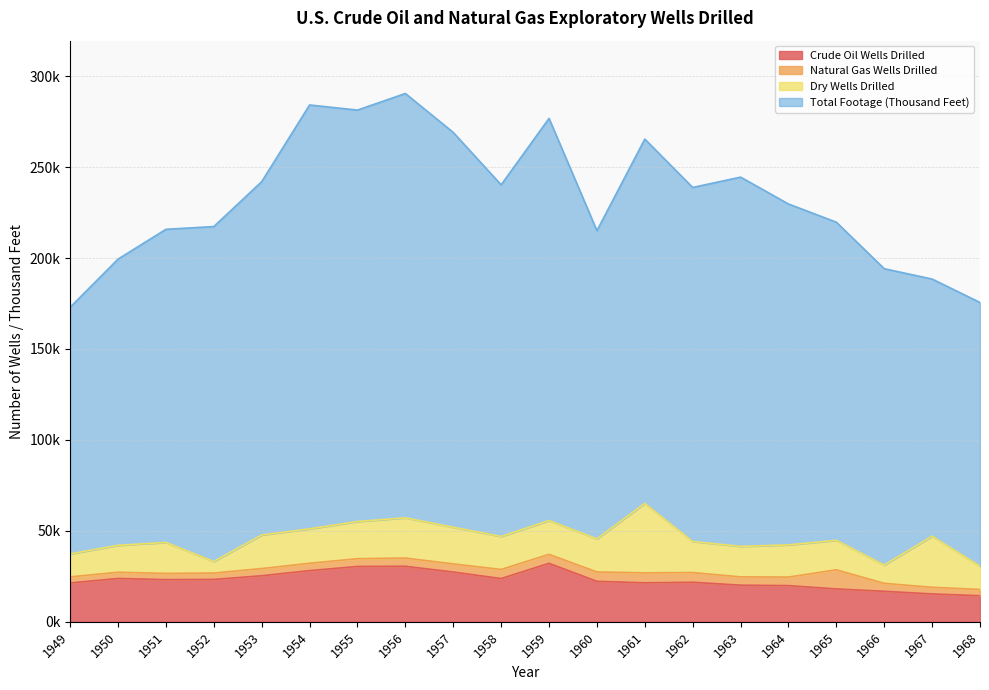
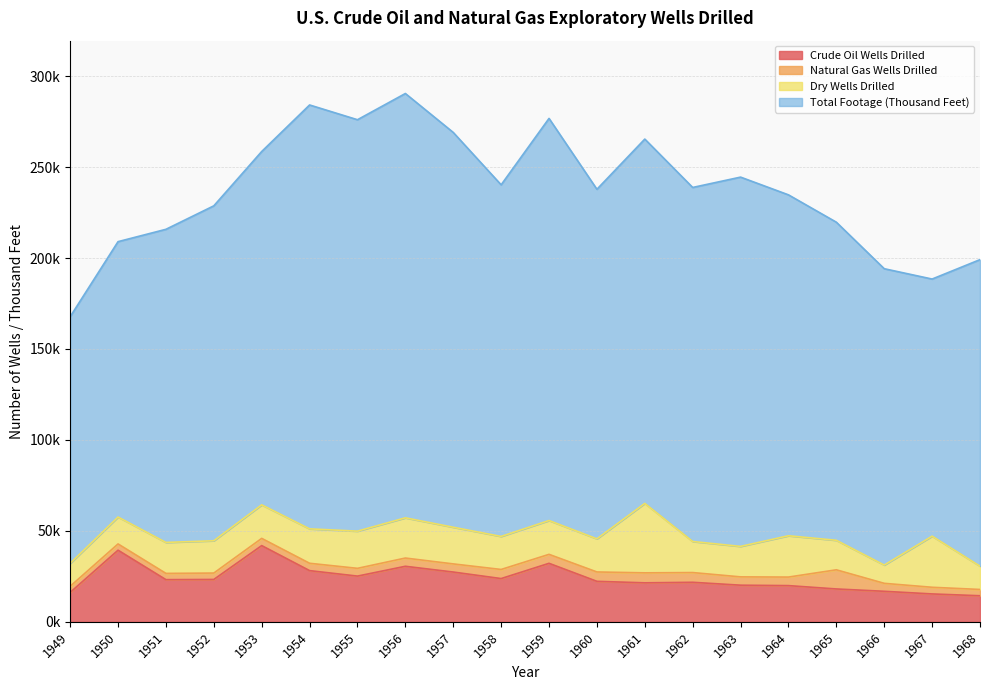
  {
    "Crude Oil Wells Drilled": {
-     "1949": 21000,
-     "1950": 24000,
+     "1949": 16000,
+     "1950": 39000,
      "1951": 23000,
      "1952": 23000,
-     "1953": 25000,
+     "1953": 42000,
      "1954": 28000,
-     "1955": 30000,
+     "1955": 25000,
      "1956": 31000,
      "1957": 27000,
      "1958": 24000,
      "1959": 32000,
      "1960": 22000,
      "1961": 21000,
      "1962": 22000,
      "1963": 20000,
      "1964": 20000,
      "1965": 18000,
      "1966": 17000,
      "1967": 15000,
      "1968": 14000
    },
    "Natural Gas Wells Drilled": {
      "1949": 3000,
      "1950": 3000,
      "1951": 3000,
      "1952": 4000,
      "1953": 4000,
      "1954": 4000,
      "1955": 4000,
      "1956": 5000,
      "1957": 4000,
      "1958": 5000,
      "1959": 5000,
      "1960": 5000,
      "1961": 5000,
      "1962": 5000,
      "1963": 5000,
      "1964": 5000,
      "1965": 11000,
      "1966": 4000,
      "1967": 4000,
      "1968": 3000
    },
    "Dry Wells Drilled": {
      "1949": 13000,
      "1950": 15000,
      "1951": 17000,
-     "1952": 6000,
+     "1952": 18000,
      "1953": 18000,
      "1954": 19000,
      "1955": 20000,
      "1956": 22000,
      "1957": 20000,
      "1958": 18000,
      "1959": 19000,
      "1960": 18000,
      "1961": 38000,
      "1962": 17000,
      "1963": 17000,
-     "1964": 18000,
+     "1964": 23000,
      "1965": 16000,
      "1966": 10000,
      "1967": 28000,
      "1968": 13000
    },
    "Total Footage (Thousand Feet)": {
      "1949": 136000,
-     "1950": 157000,
+     "1950": 151000,
      "1951": 172000,
      "1952": 184000,
      "1953": 194000,
      "1954": 233000,
      "1955": 226000,
      "1956": 233000,
      "1957": 217000,
      "1958": 193000,
      "1959": 221000,
-     "1960": 169000,
+     "1960": 192000,
      "1961": 200000,
      "1962": 195000,
      "1963": 203000,
      "1964": 187000,
      "1965": 175000,
      "1966": 163000,
      "1967": 141000,
-     "1968": 145000
+     "1968": 169000
    }
  }
